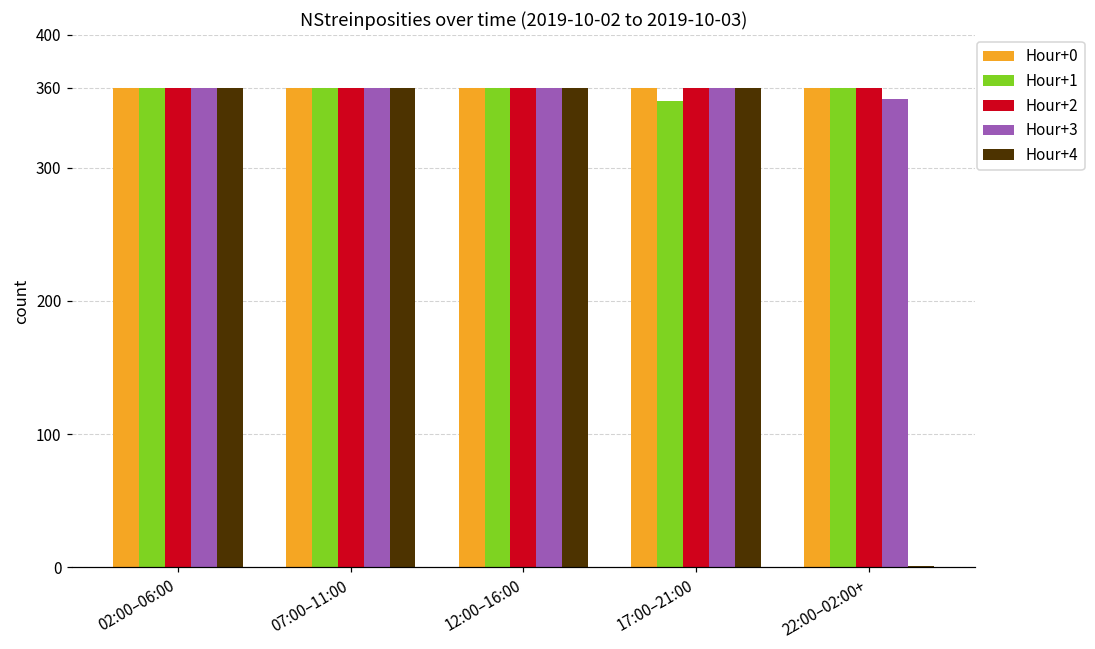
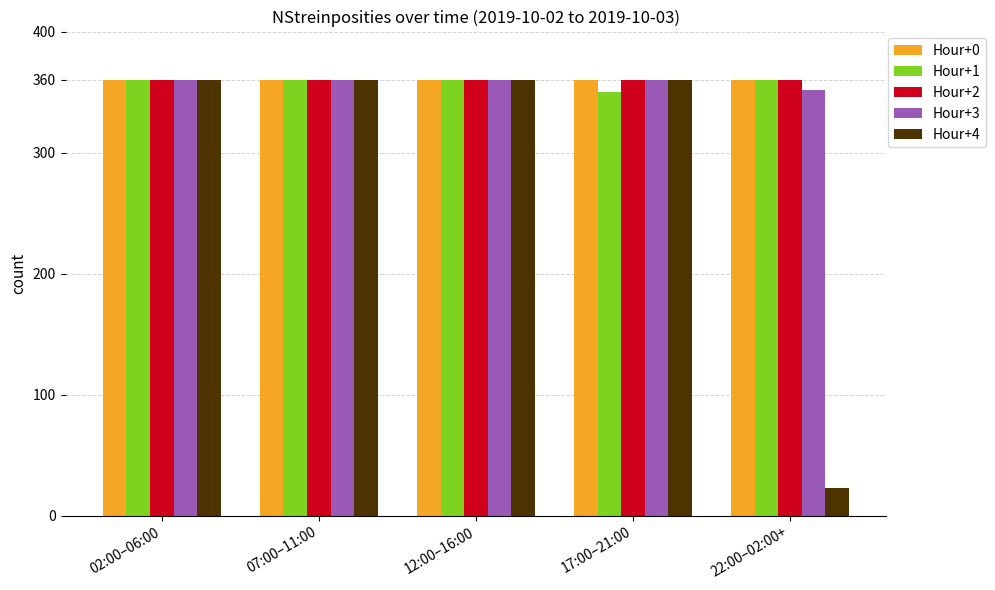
  {
    "Hour+0": {
      "02:00–06:00": 360,
      "07:00–11:00": 360,
      "12:00–16:00": 360,
      "17:00–21:00": 360,
      "22:00–02:00+": 360
    },
    "Hour+1": {
      "02:00–06:00": 360,
      "07:00–11:00": 360,
      "12:00–16:00": 360,
      "17:00–21:00": 350,
      "22:00–02:00+": 360
    },
    "Hour+2": {
      "02:00–06:00": 360,
      "07:00–11:00": 360,
      "12:00–16:00": 360,
      "17:00–21:00": 360,
      "22:00–02:00+": 360
    },
    "Hour+3": {
      "02:00–06:00": 360,
      "07:00–11:00": 360,
      "12:00–16:00": 360,
      "17:00–21:00": 360,
      "22:00–02:00+": 352
    },
    "Hour+4": {
      "02:00–06:00": 360,
      "07:00–11:00": 360,
      "12:00–16:00": 360,
      "17:00–21:00": 360,
-     "22:00–02:00+": 1
+     "22:00–02:00+": 23
    }
  }
